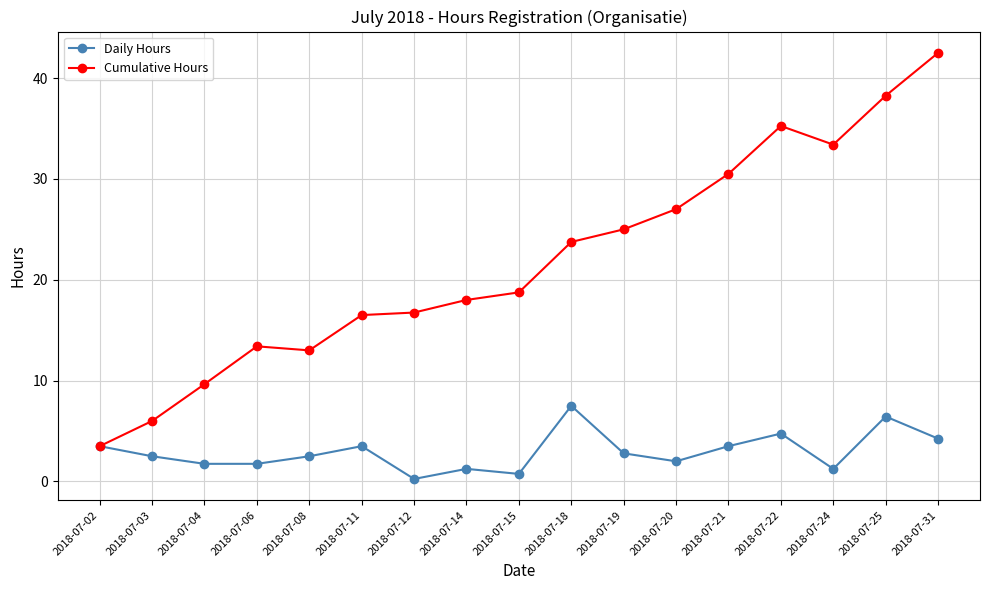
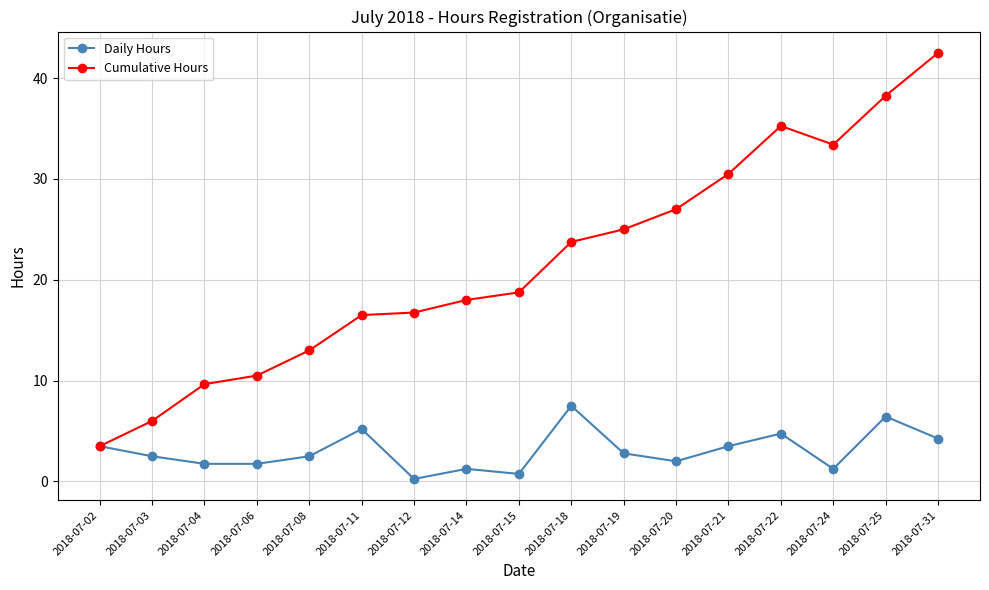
  {
    "Daily Hours": {
      "2018-07-03": 2.5,
      "2018-07-04": 1.8,
      "2018-07-06": 1.8,
      "2018-07-08": 2.5,
-     "2018-07-11": 3.5,
+     "2018-07-11": 5.2,
      "2018-07-12": 0.3,
      "2018-07-14": 1.3,
      "2018-07-15": 0.8,
      "2018-07-18": 7.5,
      "2018-07-19": 2.8,
      "2018-07-20": 2.0,
      "2018-07-21": 3.5,
      "2018-07-22": 4.8,
      "2018-07-24": 1.3,
      "2018-07-25": 6.4,
      "2018-07-31": 4.3
    },
    "Cumulative Hours": {
      "2018-07-03": 6.0,
      "2018-07-04": 9.7,
-     "2018-07-06": 13.4,
+     "2018-07-06": 10.5,
      "2018-07-08": 13.0,
      "2018-07-11": 16.5,
      "2018-07-12": 16.8,
      "2018-07-14": 18.0,
      "2018-07-15": 18.8,
      "2018-07-18": 23.8,
      "2018-07-19": 25.0,
      "2018-07-20": 27.0,
      "2018-07-21": 30.5,
      "2018-07-22": 35.3,
      "2018-07-24": 33.4,
      "2018-07-25": 38.3,
      "2018-07-31": 42.5
    }
  }
